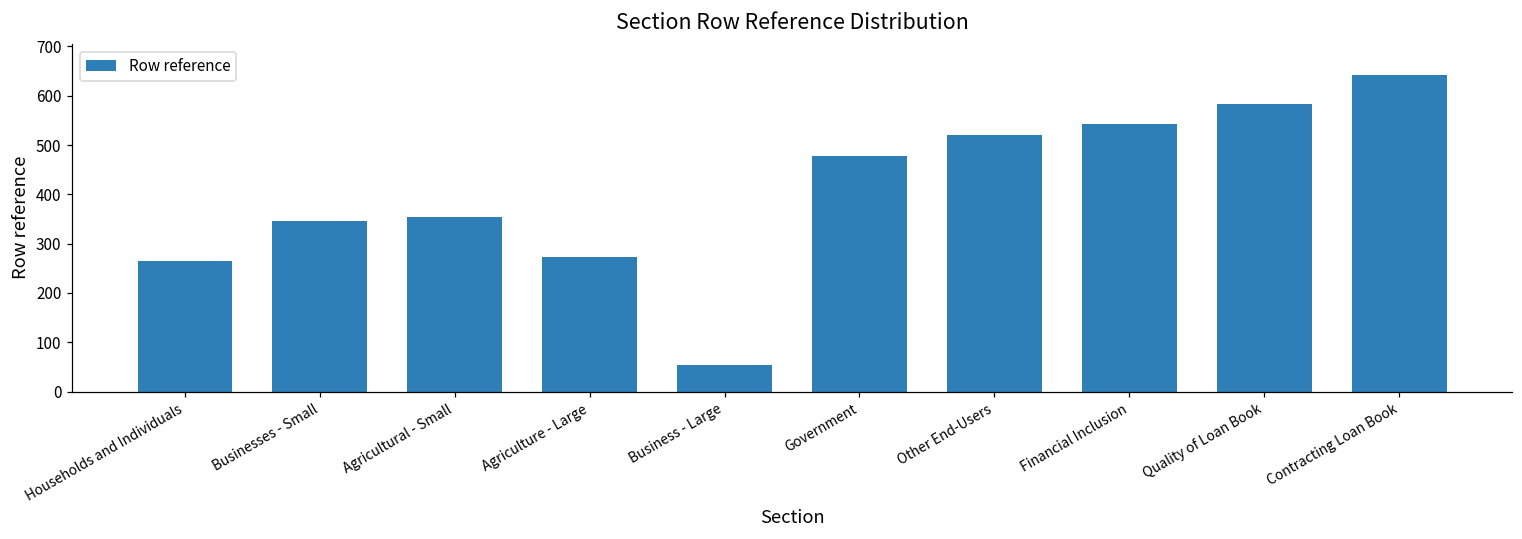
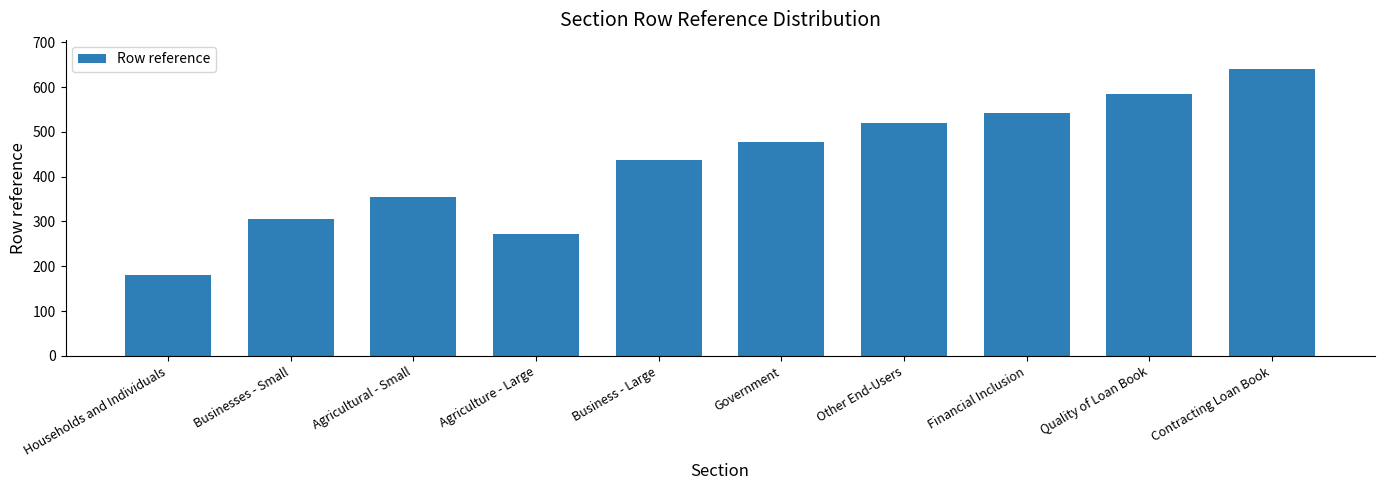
  {
-   "Households and Individuals": 270,
-   "Businesses - Small": 350,
+   "Households and Individuals": 180,
+   "Businesses - Small": 310,
    "Agricultural - Small": 350,
    "Agriculture - Large": 270,
-   "Business - Large": 50,
+   "Business - Large": 440,
    "Government": 480,
    "Other End-Users": 520,
    "Financial Inclusion": 540,
    "Quality of Loan Book": 580,
    "Contracting Loan Book": 640
  }
